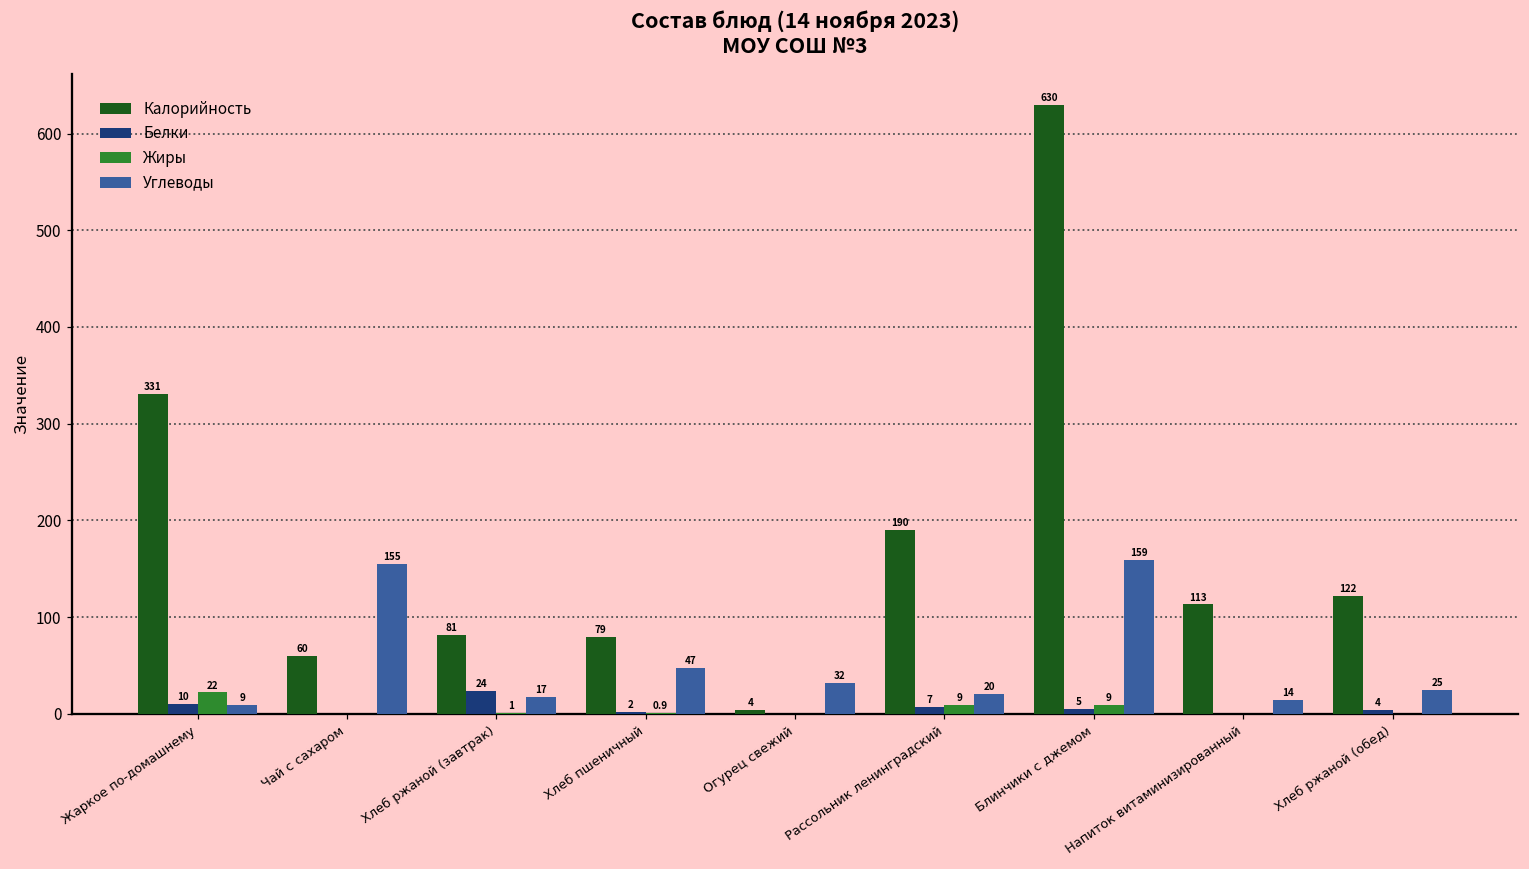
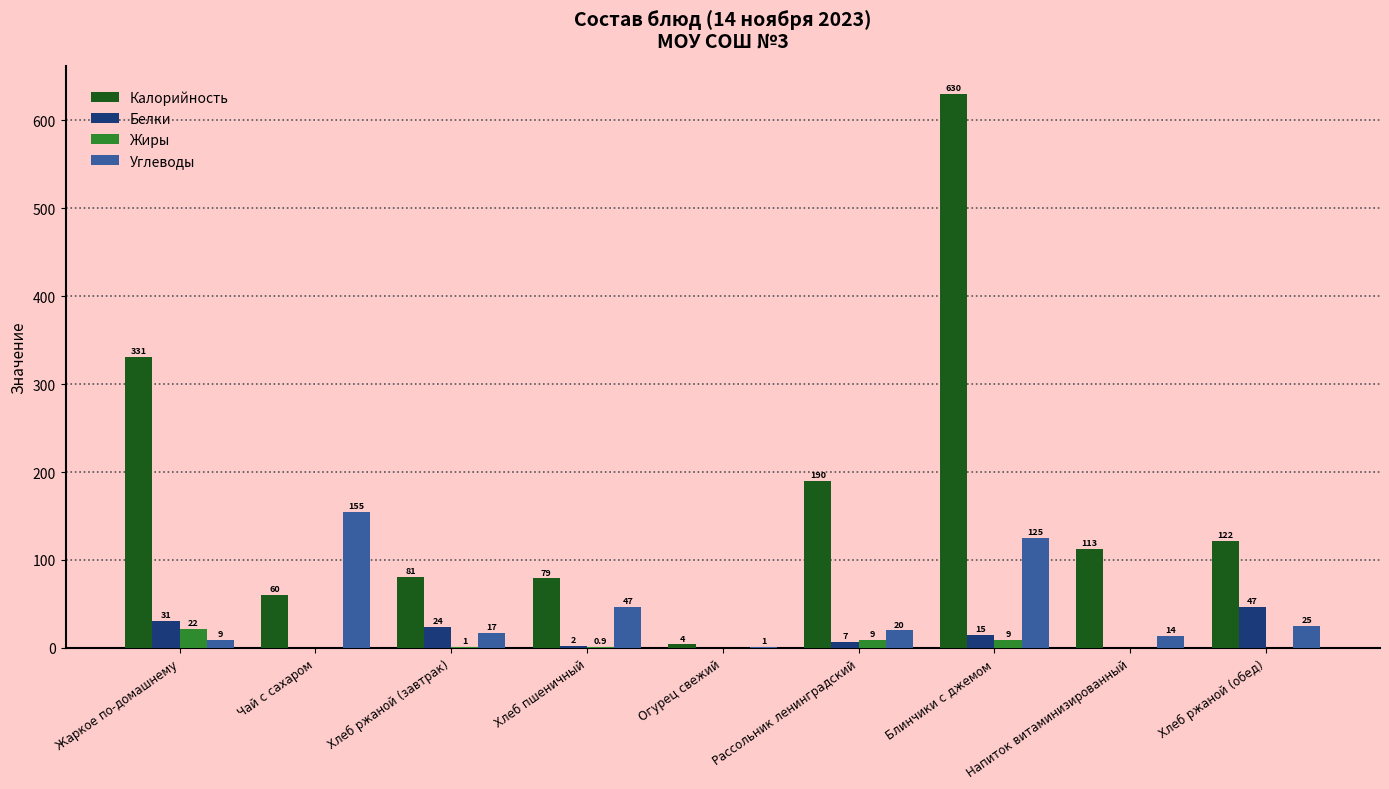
  {
    "Белки": {
-     "Жаркое по-домашнему": 10,
+     "Жаркое по-домашнему": 31,
      "Хлеб ржаной (завтрак)": 24,
      "Хлеб пшеничный": 2,
      "Рассольник ленинградский": 7,
-     "Блинчики с джемом": 5,
-     "Хлеб ржаной (обед)": 4
+     "Блинчики с джемом": 15,
+     "Хлеб ржаной (обед)": 47
    },
    "Углеводы": {
      "Жаркое по-домашнему": 9,
      "Чай с сахаром": 155,
      "Хлеб ржаной (завтрак)": 17,
      "Хлеб пшеничный": 47,
-     "Огурец свежий": 32,
+     "Огурец свежий": 1,
      "Рассольник ленинградский": 20,
-     "Блинчики с джемом": 159,
+     "Блинчики с джемом": 125,
      "Напиток витаминизированный": 14,
      "Хлеб ржаной (обед)": 25
    }
  }
